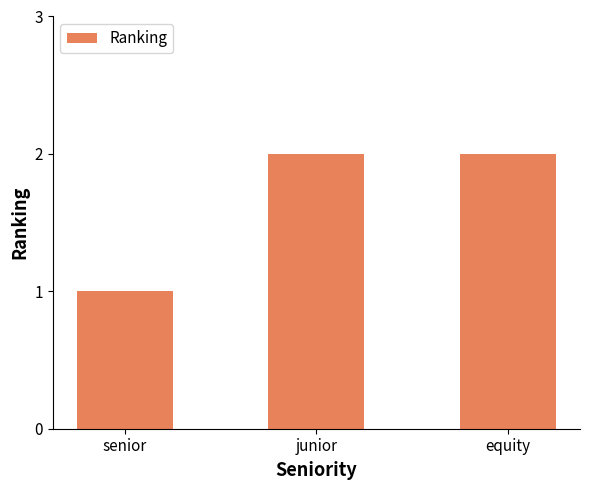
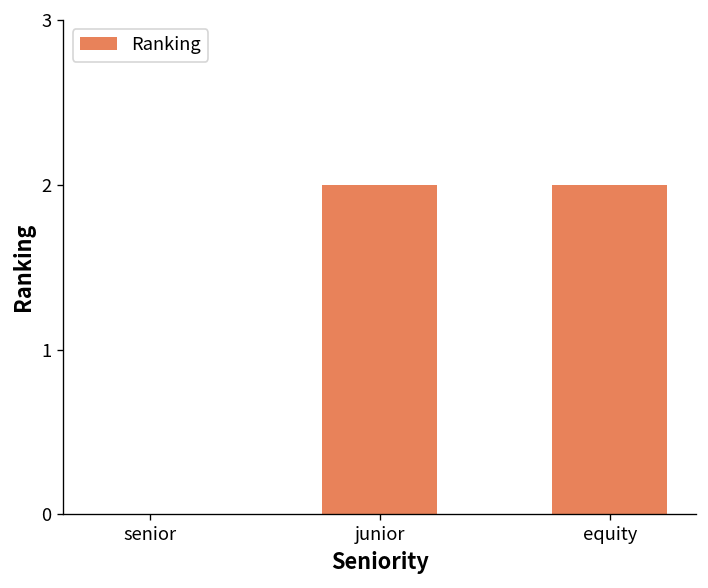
  {
-   "senior": 1,
+   "senior": 0,
    "junior": 2,
    "equity": 2
  }
